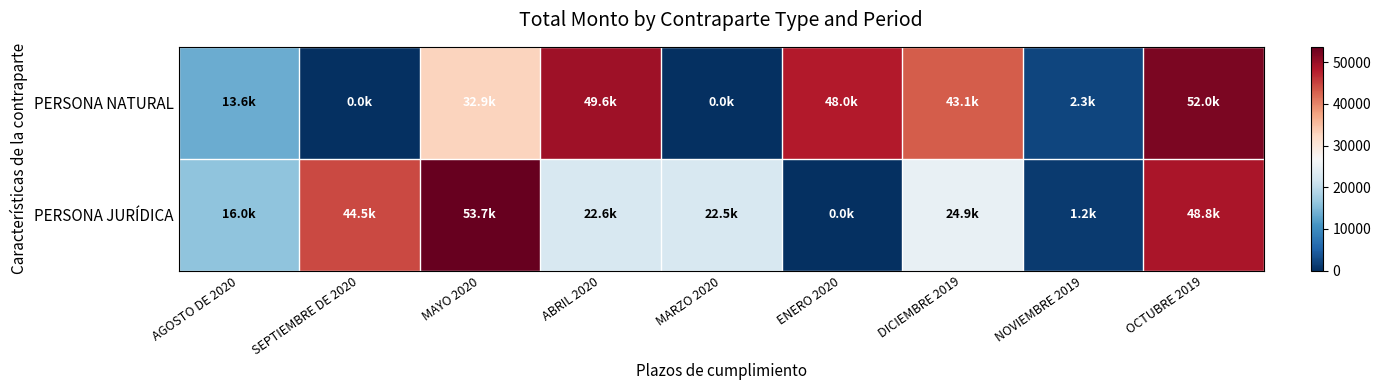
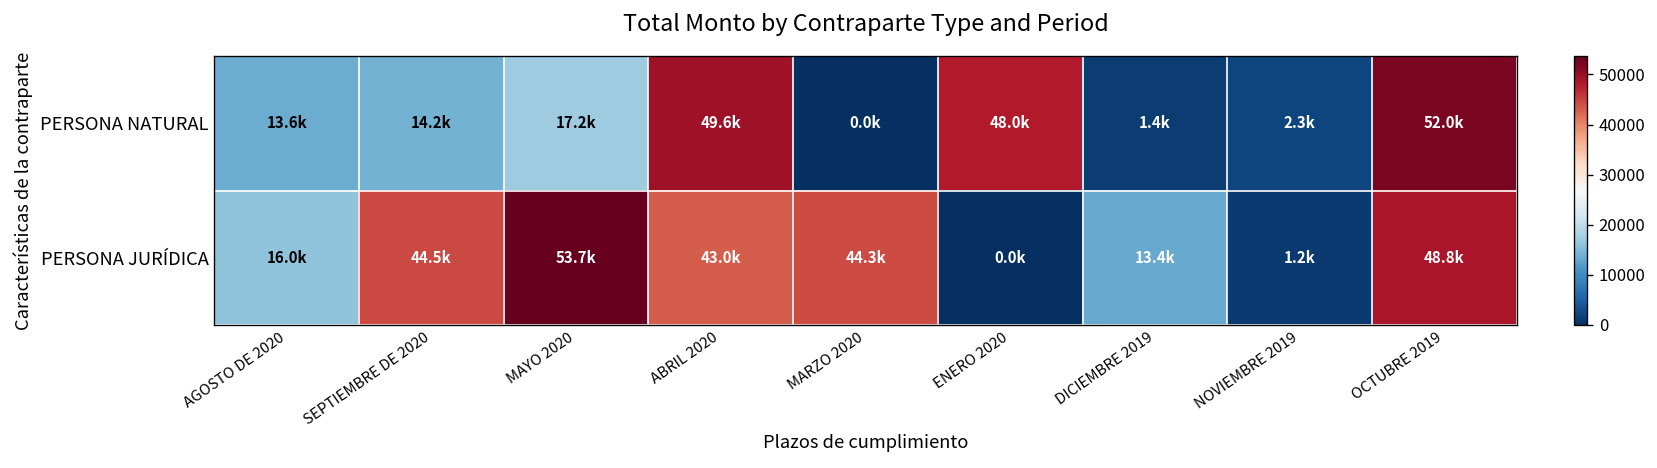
  {
    "PERSONA NATURAL": {
      "AGOSTO DE 2020": "13.6k",
-     "SEPTIEMBRE DE 2020": "0.0k",
-     "MAYO 2020": "32.9k",
+     "SEPTIEMBRE DE 2020": "14.2k",
+     "MAYO 2020": "17.2k",
      "ABRIL 2020": "49.6k",
      "MARZO 2020": "0.0k",
      "ENERO 2020": "48.0k",
-     "DICIEMBRE 2019": "43.1k",
+     "DICIEMBRE 2019": "1.4k",
      "NOVIEMBRE 2019": "2.3k",
      "OCTUBRE 2019": "52.0k"
    },
    "PERSONA JURÍDICA": {
      "AGOSTO DE 2020": "16.0k",
      "SEPTIEMBRE DE 2020": "44.5k",
      "MAYO 2020": "53.7k",
-     "ABRIL 2020": "22.6k",
-     "MARZO 2020": "22.5k",
+     "ABRIL 2020": "43.0k",
+     "MARZO 2020": "44.3k",
      "ENERO 2020": "0.0k",
-     "DICIEMBRE 2019": "24.9k",
+     "DICIEMBRE 2019": "13.4k",
      "NOVIEMBRE 2019": "1.2k",
      "OCTUBRE 2019": "48.8k"
    }
  }
